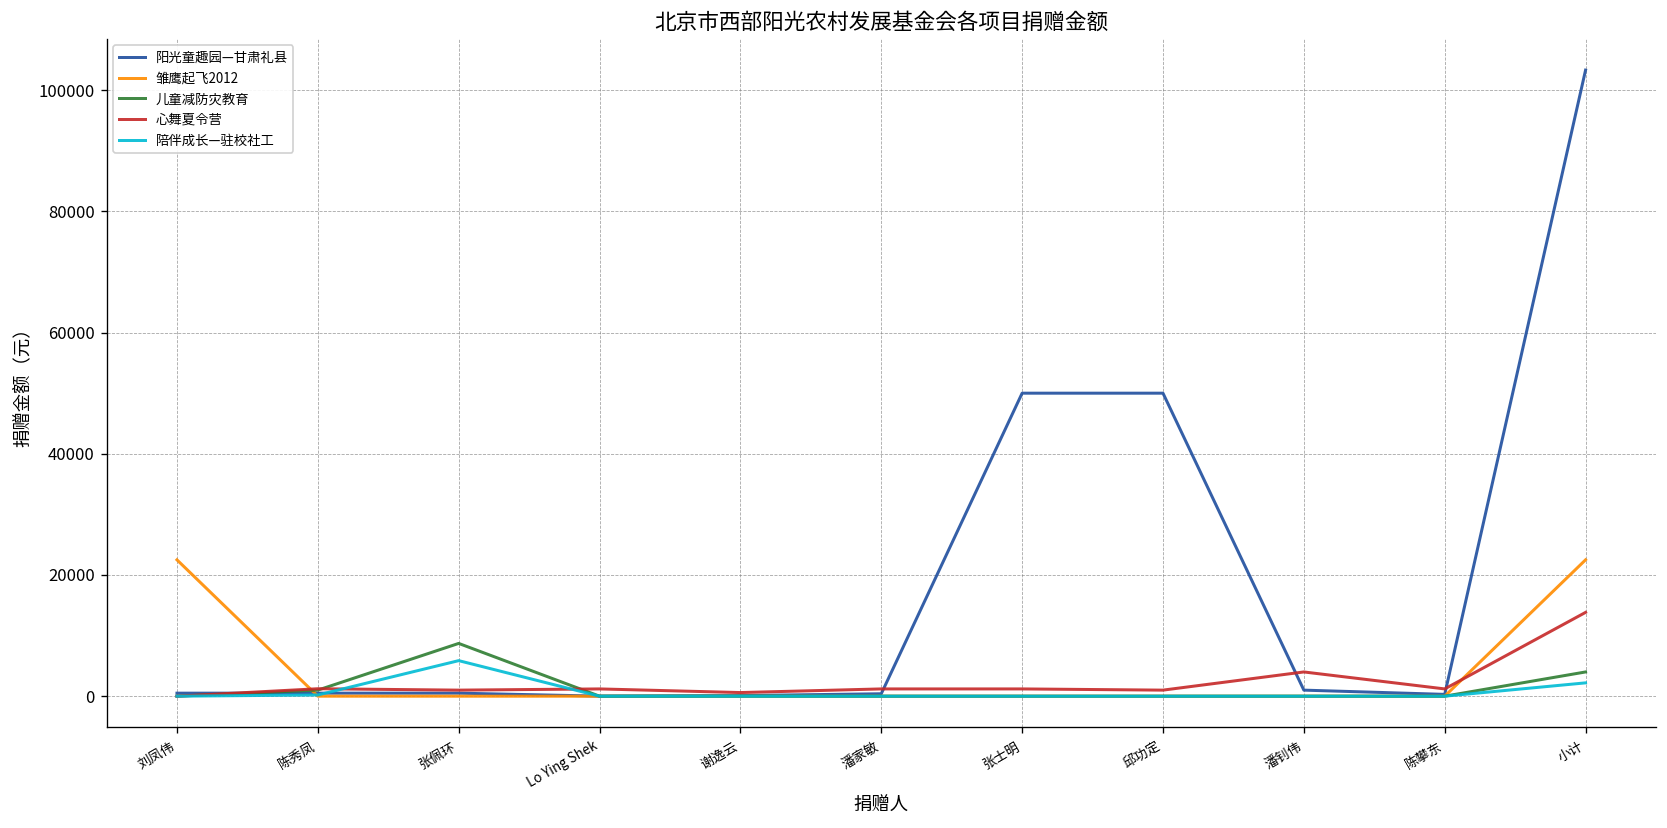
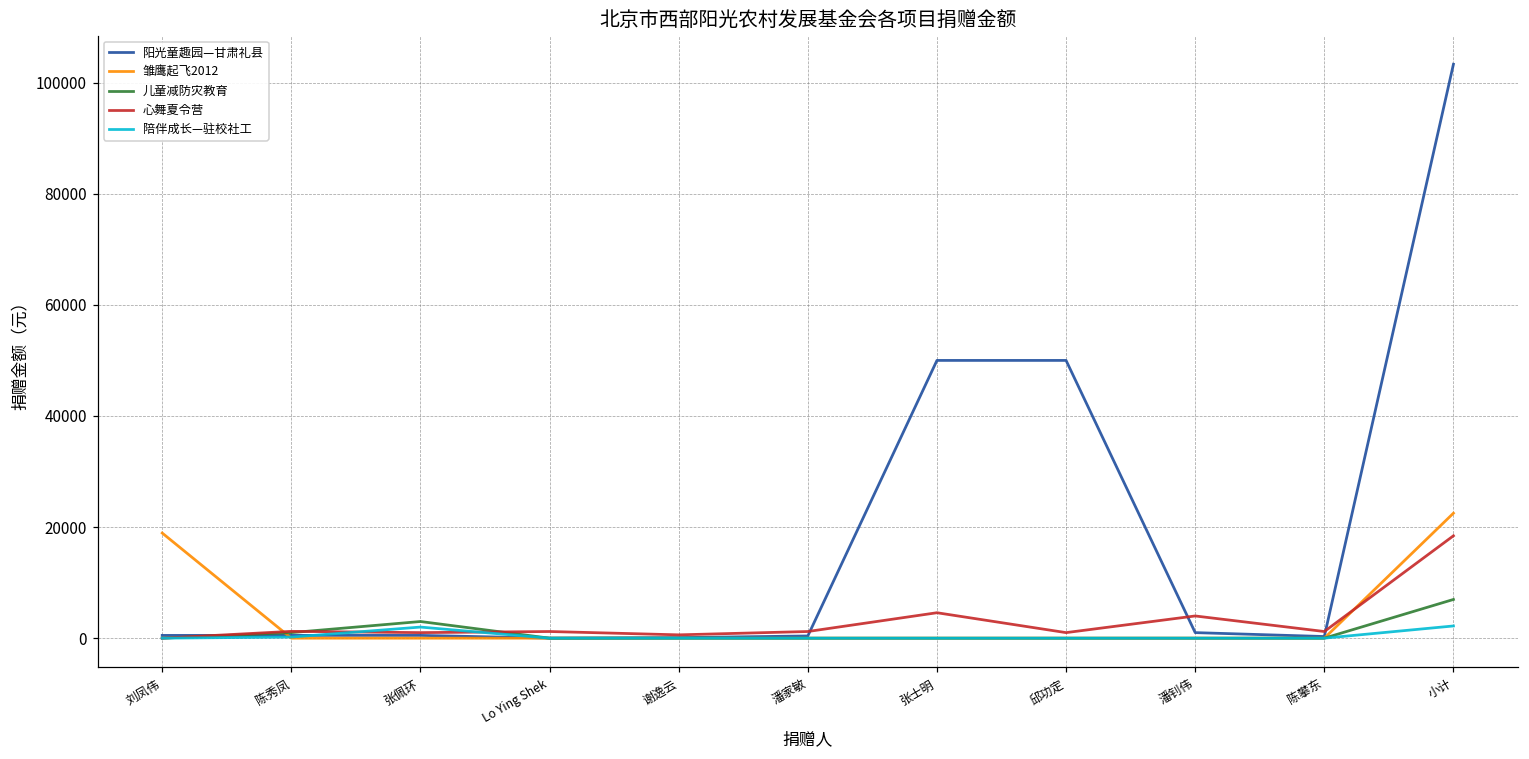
  {
    "阳光童趣园—甘肃礼县": {
      "刘凤伟": 1000,
      "张士明": 50000,
      "邱功定": 50000,
      "潘钊伟": 1000,
      "小计": 103000
    },
    "雏鹰起飞2012": {
-     "刘凤伟": 23000,
+     "刘凤伟": 19000,
      "张佩环": 0,
      "小计": 23000
    },
    "儿童减防灾教育": {
-     "张佩环": 9000,
-     "小计": 4000
+     "张佩环": 3000,
+     "小计": 7000
    },
    "心舞夏令营": {
      "Lo Ying Shek": 1000,
      "谢逸云": 1000,
      "潘家敏": 1000,
-     "张士明": 1000,
+     "张士明": 5000,
      "邱功定": 1000,
      "潘钊伟": 4000,
      "陈攀东": 1000,
-     "小计": 14000
+     "小计": 18000
    },
    "陪伴成长—驻校社工": {
-     "张佩环": 6000,
+     "张佩环": 2000,
      "小计": 2000
    }
  }
